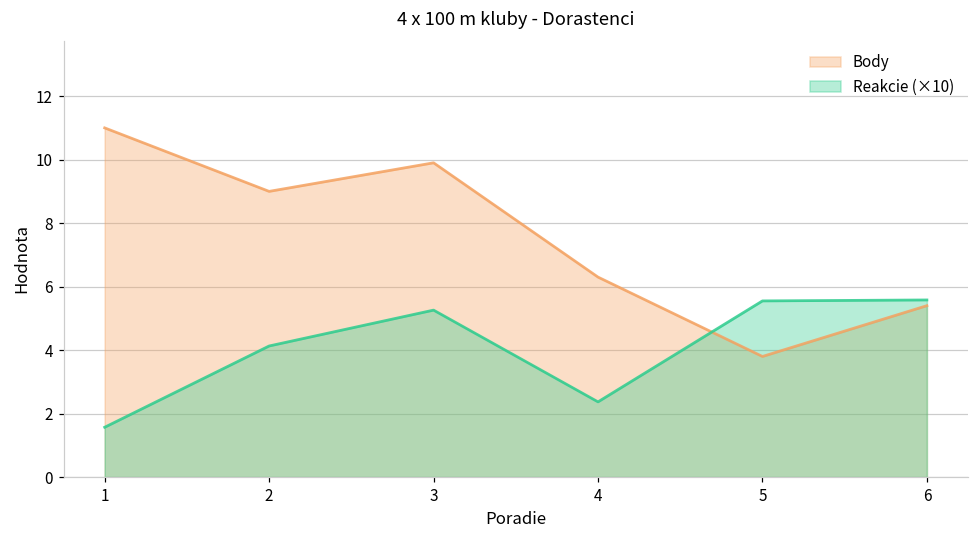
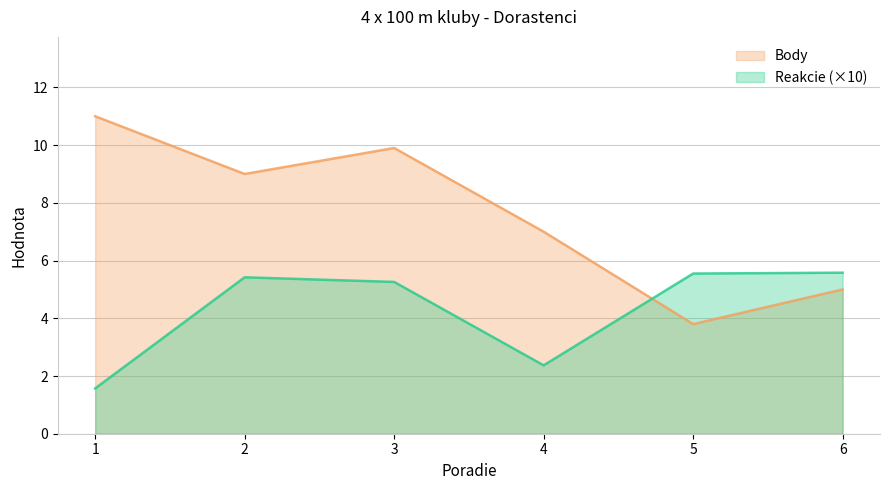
  {
    "Body": {
      "1": 11.0,
      "2": 9.0,
      "3": 9.9,
-     "4": 6.3,
+     "4": 7.0,
      "5": 3.8,
-     "6": 5.4
+     "6": 5.0
    },
    "Reakcie (×10)": {
      "1": 1.6,
-     "2": 4.1,
+     "2": 5.4,
      "3": 5.3,
      "4": 2.4,
      "5": 5.6,
      "6": 5.6
    }
  }
